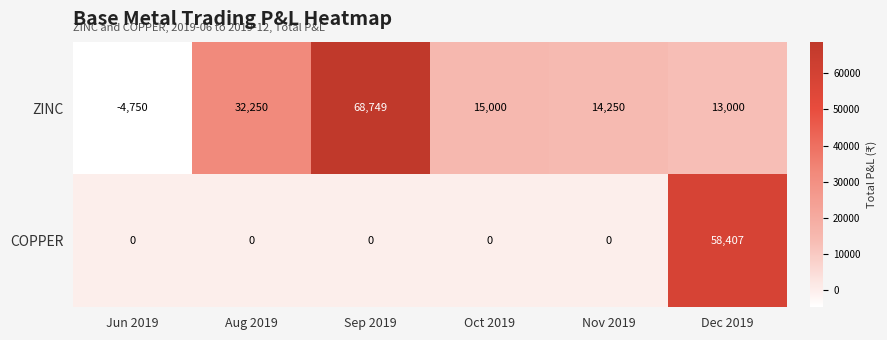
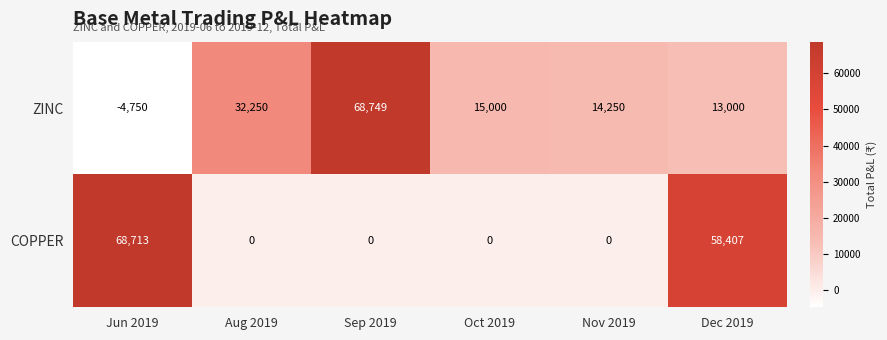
  {
    "ZINC": {
      "Jun 2019": "-4,750",
      "Aug 2019": "32,250",
      "Sep 2019": "68,749",
      "Oct 2019": "15,000",
      "Nov 2019": "14,250",
      "Dec 2019": "13,000"
    },
    "COPPER": {
-     "Jun 2019": "0",
+     "Jun 2019": "68,713",
      "Aug 2019": "0",
      "Sep 2019": "0",
      "Oct 2019": "0",
      "Nov 2019": "0",
      "Dec 2019": "58,407"
    }
  }
